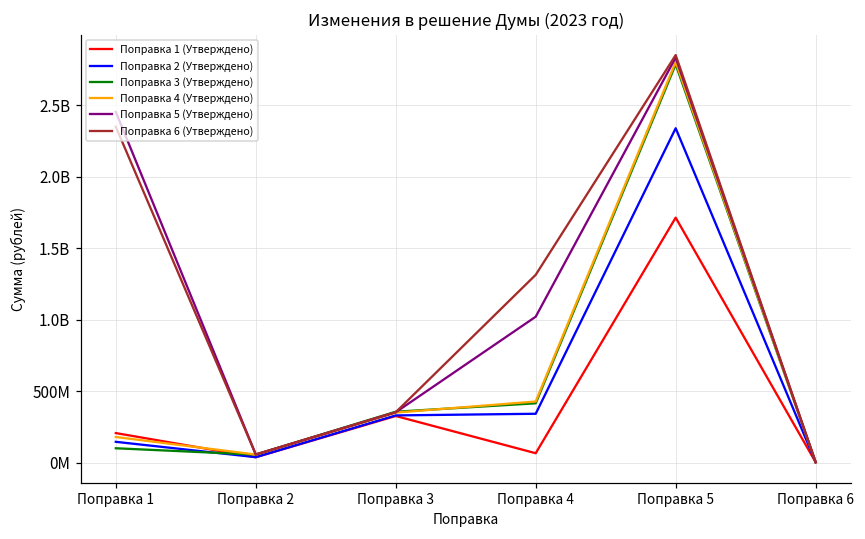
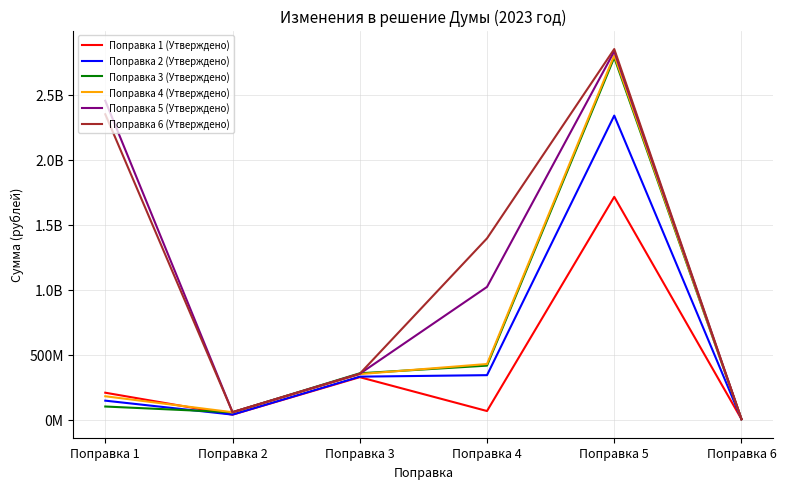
  {
    "Поправка 1 (Утверждено)": {
      "Поправка 1": 210000000,
      "Поправка 4": 70000000,
      "Поправка 5": 1720000000
    },
    "Поправка 2 (Утверждено)": {
      "Поправка 1": 150000000,
      "Поправка 4": 340000000,
      "Поправка 5": 2340000000
    },
    "Поправка 3 (Утверждено)": {
      "Поправка 1": 100000000
    },
    "Поправка 4 (Утверждено)": {
      "Поправка 1": 180000000
    },
    "Поправка 5 (Утверждено)": {
      "Поправка 4": 1020000000
    },
    "Поправка 6 (Утверждено)": {
-     "Поправка 4": 1310000000
+     "Поправка 4": 1400000000
    }
  }
